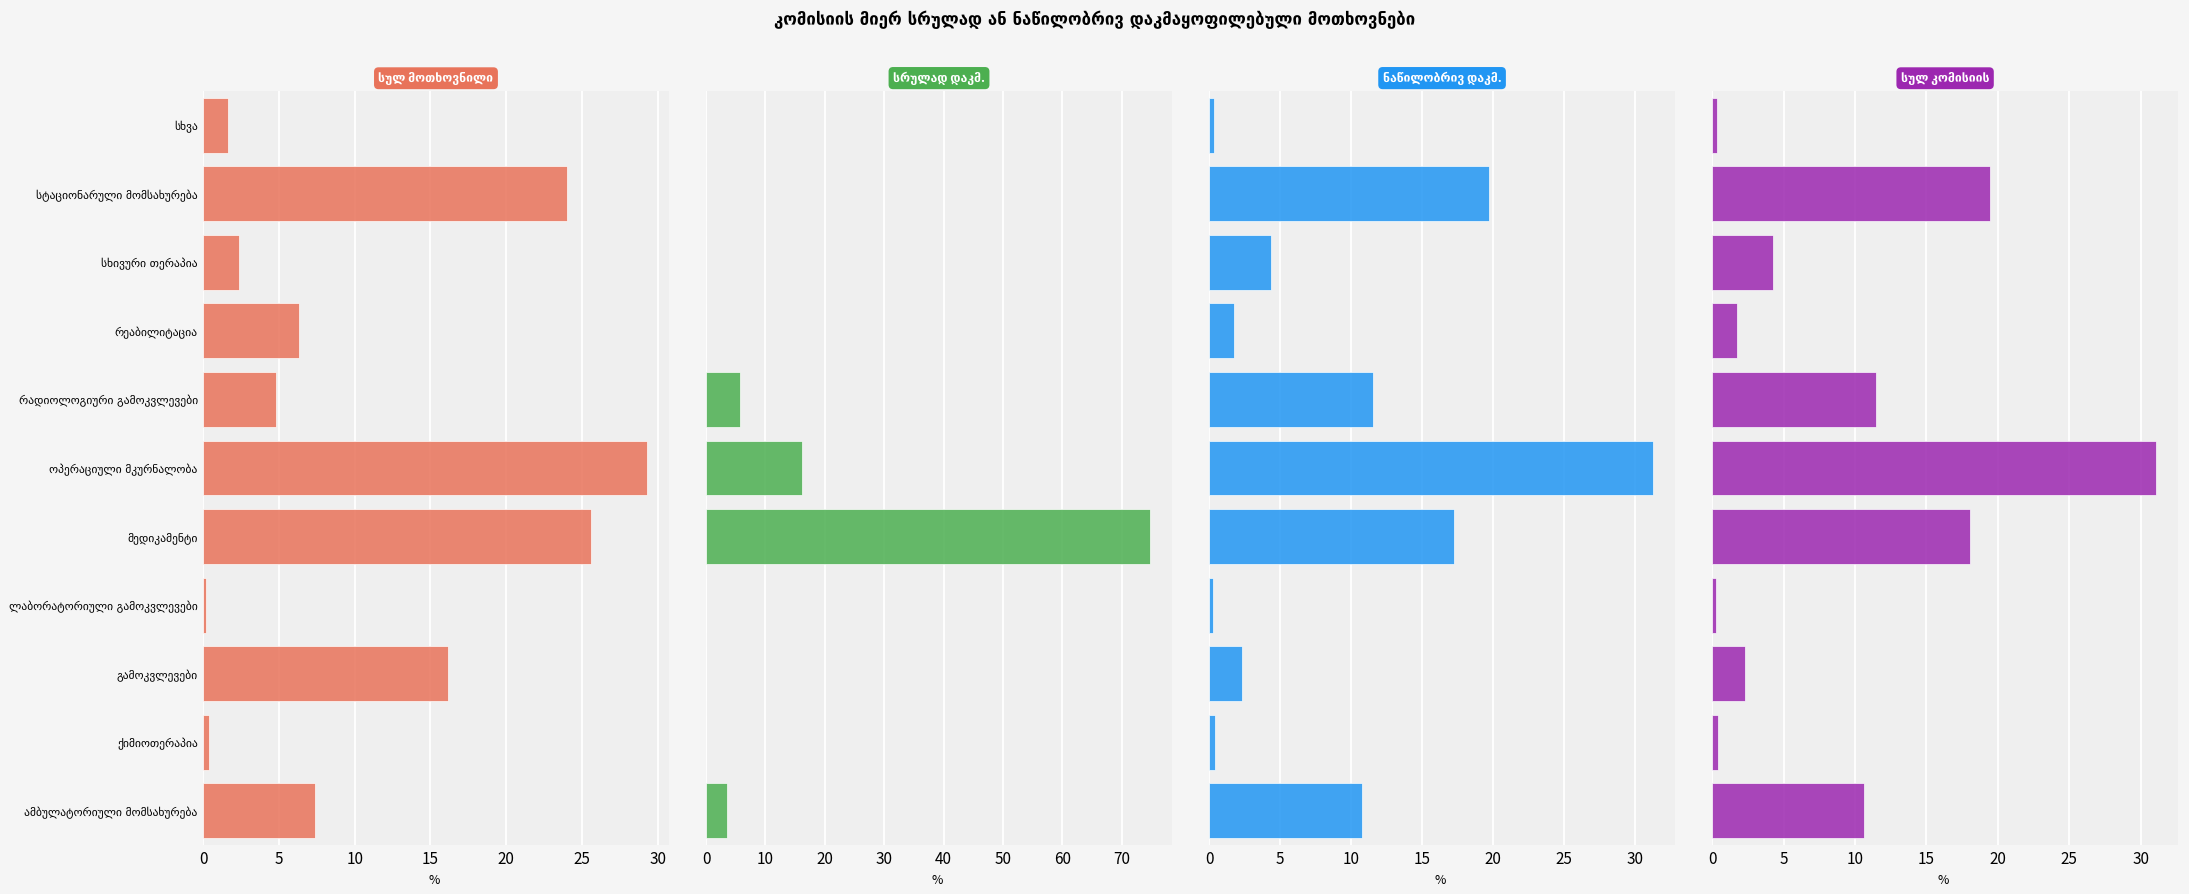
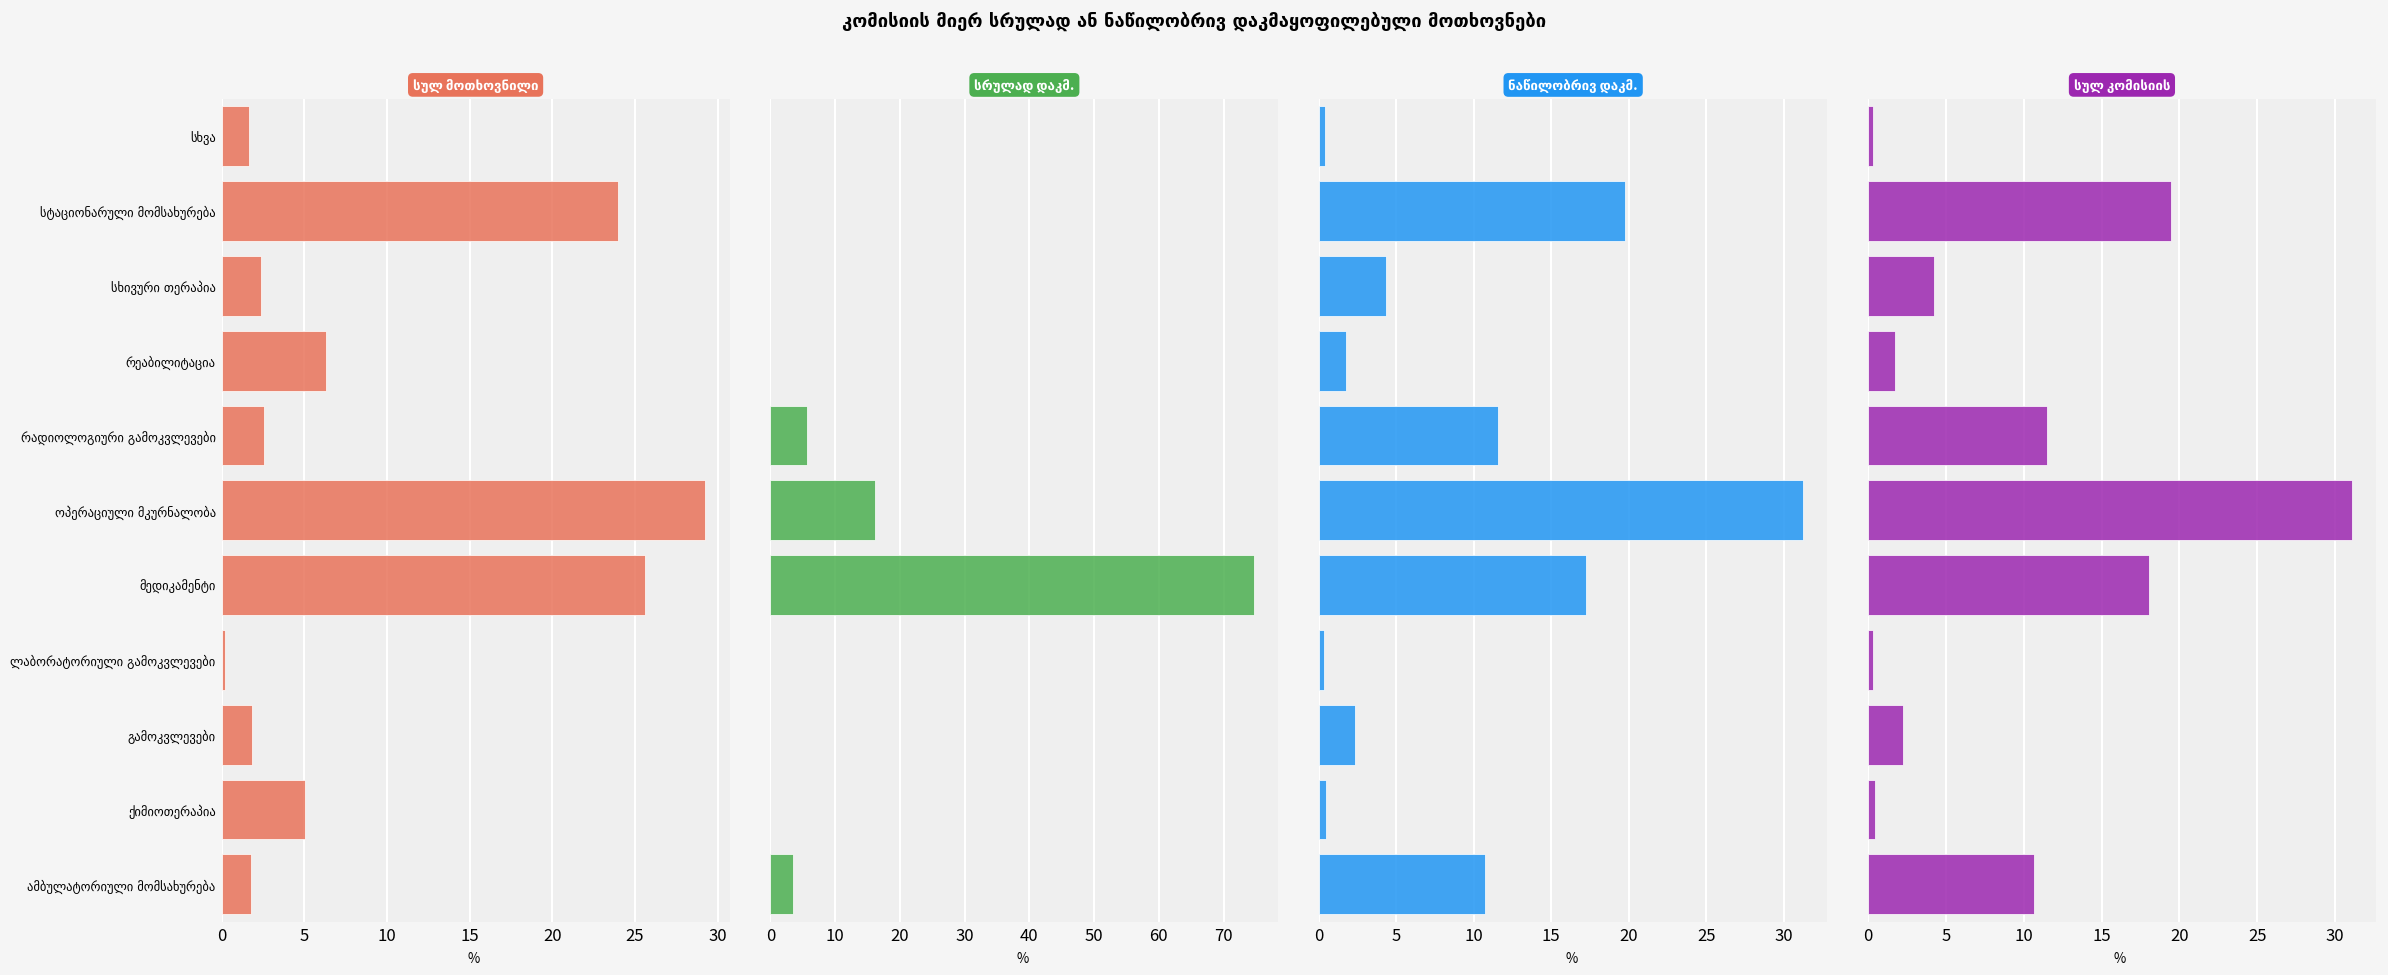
  {
    "სულ მოთხოვნილი": {
      "სხვა": 1.7,
      "სტაციონარული მომსახურება": 24.0,
      "სხივური თერაპია": 2.4,
      "რეაბილიტაცია": 6.3,
-     "რადიოლოგიური გამოკვლევები": 4.8,
+     "რადიოლოგიური გამოკვლევები": 2.6,
      "ოპერაციული მკურნალობა": 29.3,
      "მედიკამენტი": 25.6,
      "ლაბორატორიული გამოკვლევები": 0.2,
-     "გამოკვლევები": 16.1,
-     "ქიმიოთერაპია": 0.4,
-     "ამბულატორიული მომსახურება": 7.4
+     "გამოკვლევები": 1.8,
+     "ქიმიოთერაპია": 5.1,
+     "ამბულატორიული მომსახურება": 1.8
    }
  }
